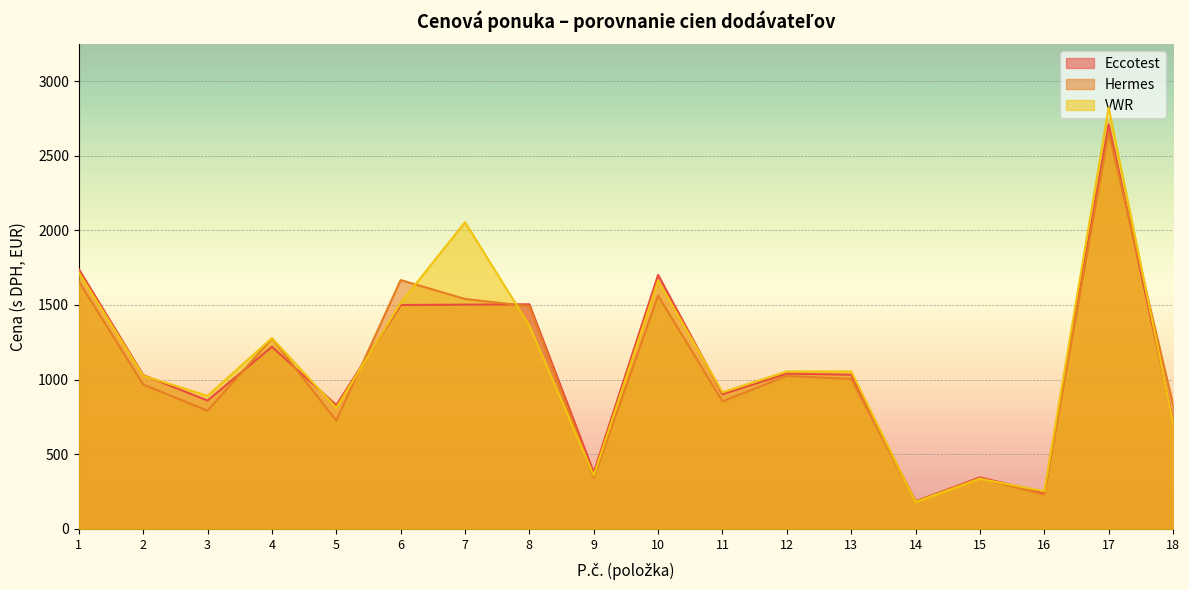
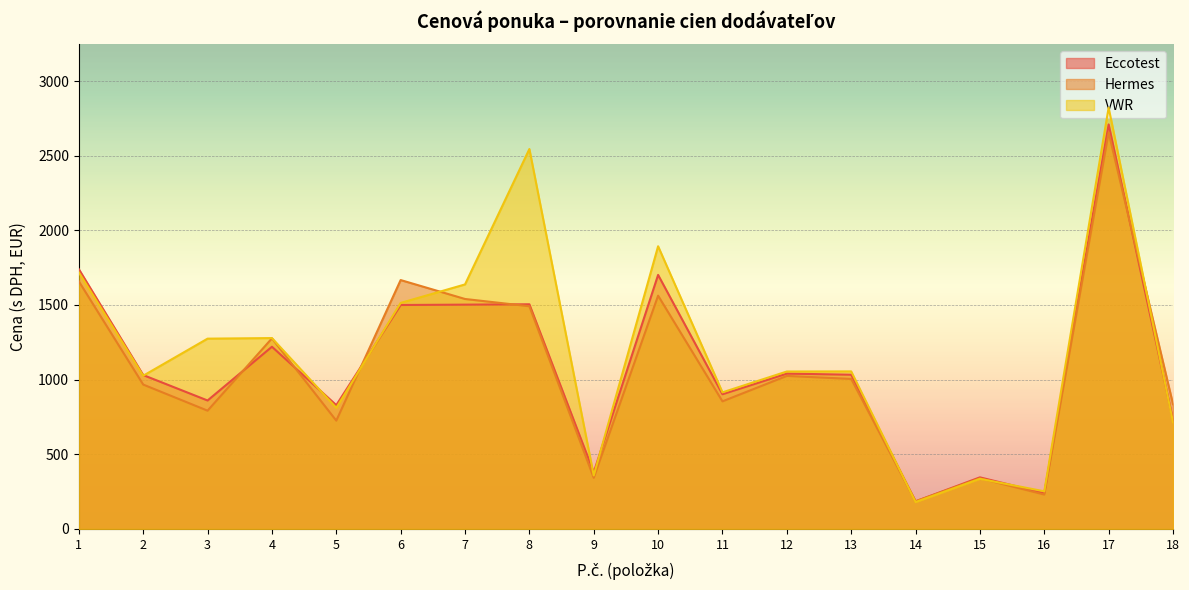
  {
    "VWR": {
      "1": 1720,
-     "3": 890,
+     "3": 1270,
      "5": 810,
-     "7": 2050,
-     "8": 1360,
-     "10": 1660,
+     "7": 1640,
+     "8": 2540,
+     "10": 1890,
      "13": 1060
    }
  }
